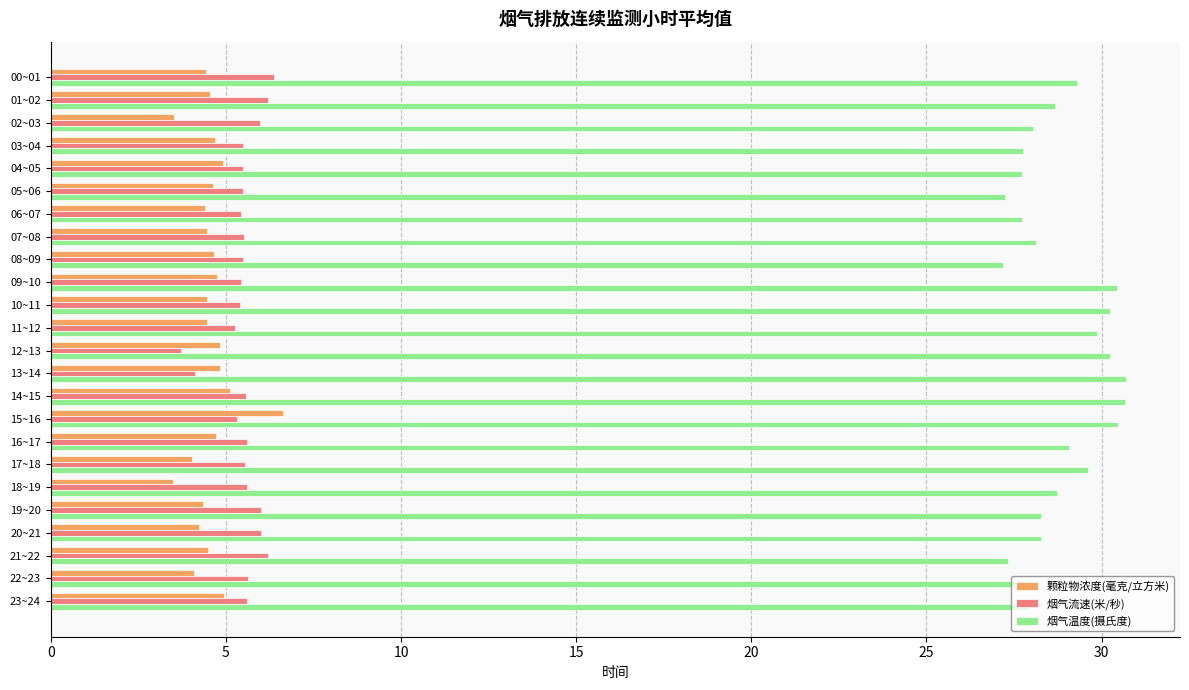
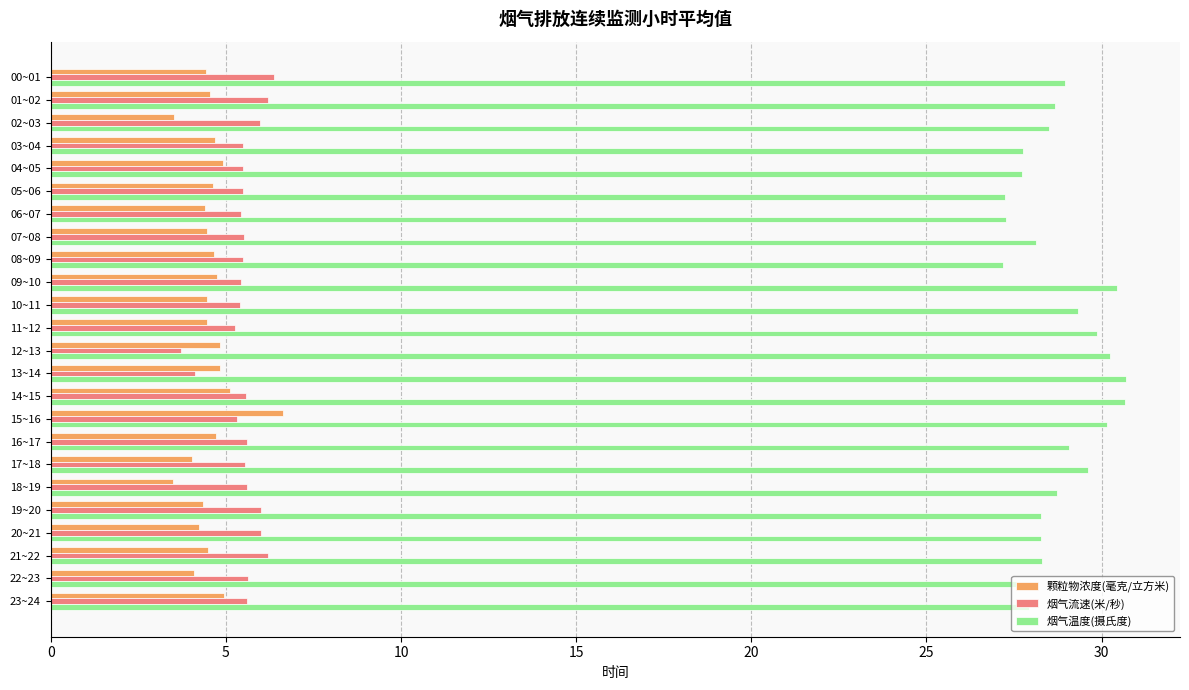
  {
    "烟气温度(摄氏度)": {
-     "00~01": 29.3,
+     "00~01": 29.0,
      "01~02": 28.7,
-     "02~03": 28.1,
+     "02~03": 28.5,
      "03~04": 27.7,
      "04~05": 27.7,
      "05~06": 27.3,
-     "06~07": 27.7,
+     "06~07": 27.3,
      "07~08": 28.1,
      "08~09": 27.2,
      "09~10": 30.4,
-     "10~11": 30.2,
+     "10~11": 29.3,
      "11~12": 29.9,
      "12~13": 30.2,
      "13~14": 30.7,
      "14~15": 30.7,
-     "15~16": 30.5,
+     "15~16": 30.2,
      "16~17": 29.1,
      "17~18": 29.6,
      "18~19": 28.7,
      "19~20": 28.3,
      "20~21": 28.3,
-     "21~22": 27.3
+     "21~22": 28.3
    }
  }
